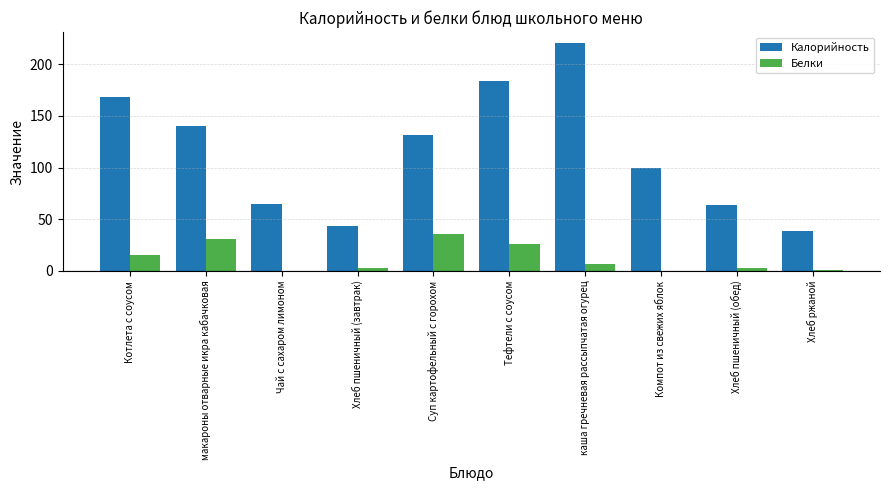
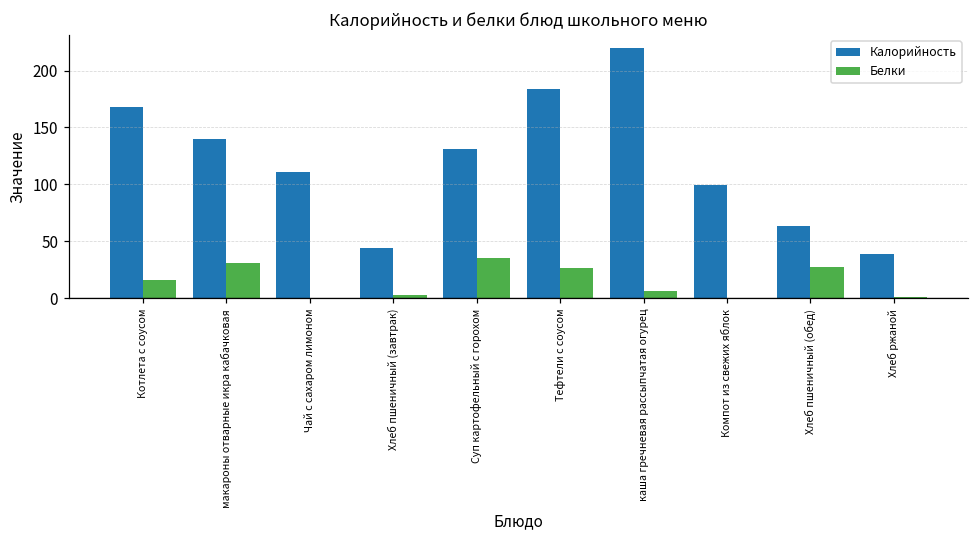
  {
    "Калорийность": {
      "Котлета с соусом": 168,
      "макароны отварные икра кабачковая": 140,
-     "Чай с сахаром лимоном": 65,
+     "Чай с сахаром лимоном": 111,
      "Хлеб пшеничный (завтрак)": 44,
      "Суп картофельный с горохом": 131,
      "Тефтели с соусом": 184,
      "каша гречневая рассыпчатая огурец": 220,
      "Компот из свежих яблок": 100,
      "Хлеб пшеничный (обед)": 64,
      "Хлеб ржаной": 39
    },
    "Белки": {
      "Котлета с соусом": 16,
      "макароны отварные икра кабачковая": 31,
      "Суп картофельный с горохом": 35,
      "Тефтели с соусом": 27,
      "каша гречневая рассыпчатая огурец": 7,
-     "Хлеб пшеничный (обед)": 2
+     "Хлеб пшеничный (обед)": 27
    }
  }
